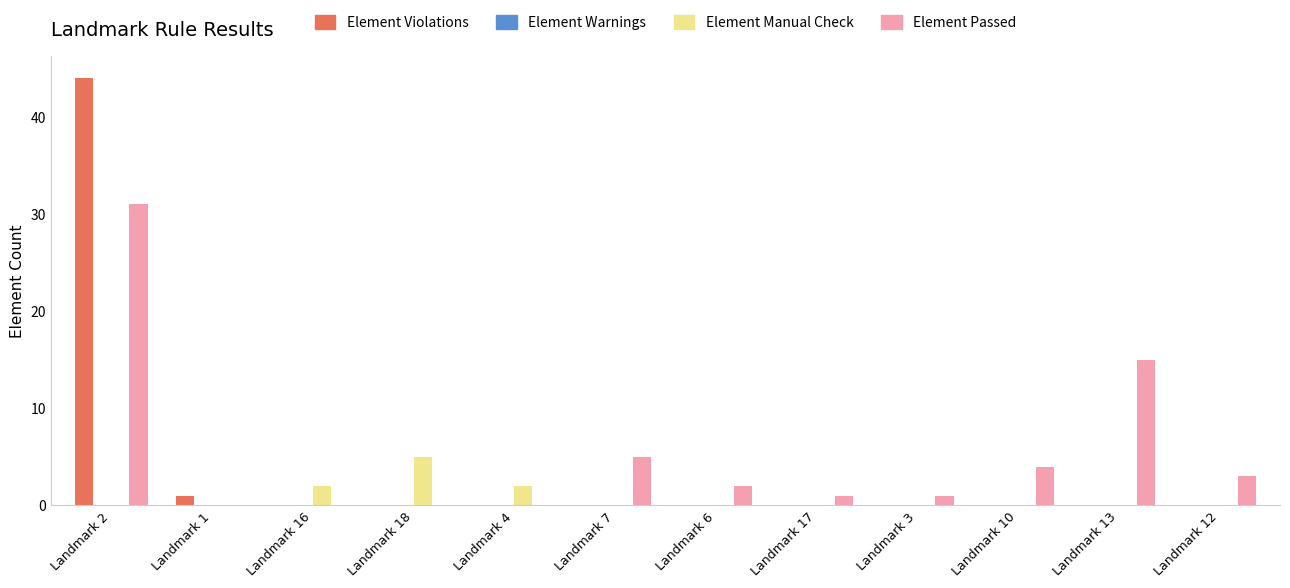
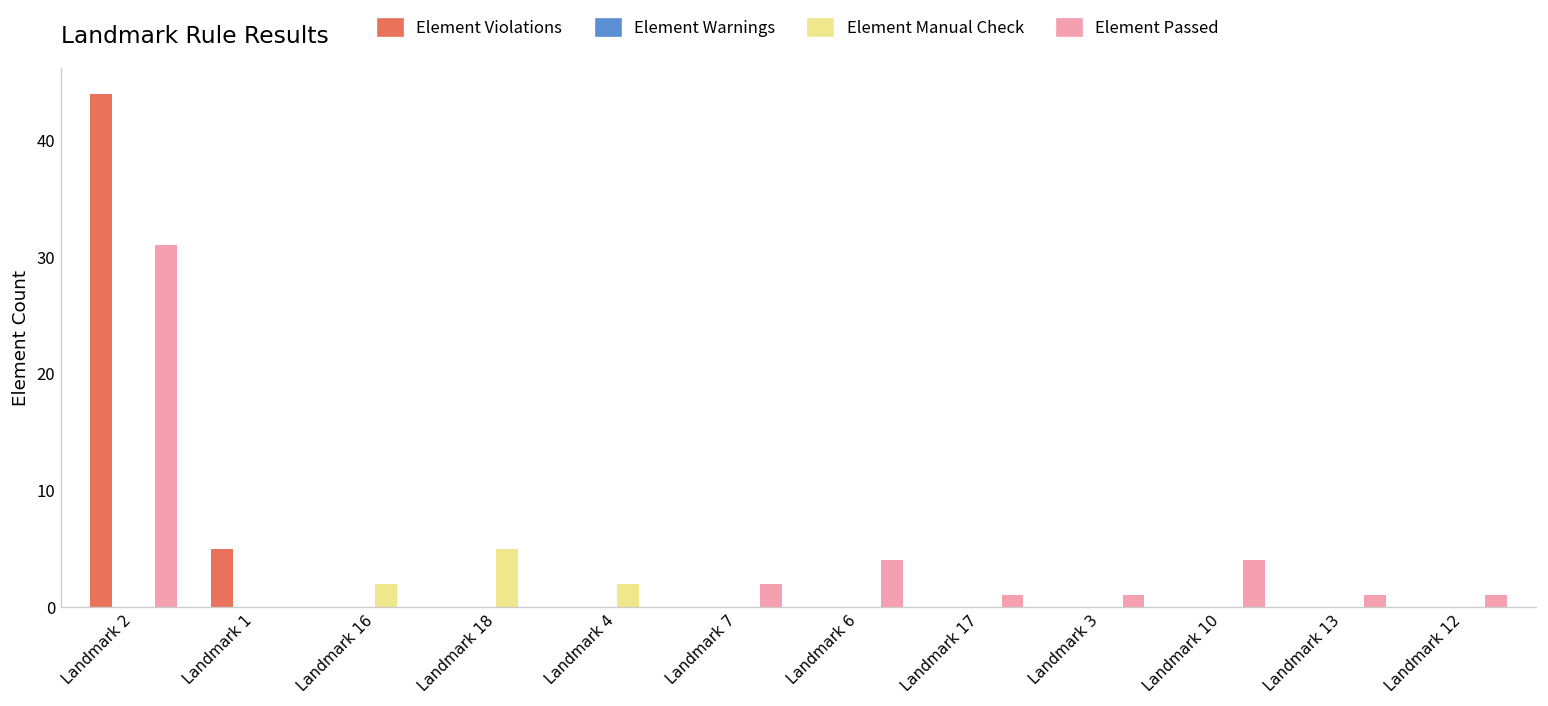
  {
    "Element Violations": {
      "Landmark 2": 44,
-     "Landmark 1": 1,
+     "Landmark 1": 5,
      "Landmark 16": 0,
      "Landmark 18": 0,
      "Landmark 4": 0,
      "Landmark 7": 0,
      "Landmark 6": 0,
      "Landmark 17": 0,
      "Landmark 3": 0,
      "Landmark 10": 0,
      "Landmark 13": 0,
      "Landmark 12": 0
    },
    "Element Warnings": {
      "Landmark 2": 0,
      "Landmark 1": 0,
      "Landmark 16": 0,
      "Landmark 18": 0,
      "Landmark 4": 0,
      "Landmark 7": 0,
      "Landmark 6": 0,
      "Landmark 17": 0,
      "Landmark 3": 0,
      "Landmark 10": 0,
      "Landmark 13": 0,
      "Landmark 12": 0
    },
    "Element Manual Check": {
      "Landmark 2": 0,
      "Landmark 1": 0,
      "Landmark 16": 2,
      "Landmark 18": 5,
      "Landmark 4": 2,
      "Landmark 7": 0,
      "Landmark 6": 0,
      "Landmark 17": 0,
      "Landmark 3": 0,
      "Landmark 10": 0,
      "Landmark 13": 0,
      "Landmark 12": 0
    },
    "Element Passed": {
      "Landmark 2": 31,
      "Landmark 1": 0,
      "Landmark 16": 0,
      "Landmark 18": 0,
      "Landmark 4": 0,
-     "Landmark 7": 5,
-     "Landmark 6": 2,
+     "Landmark 7": 2,
+     "Landmark 6": 4,
      "Landmark 17": 1,
      "Landmark 3": 1,
      "Landmark 10": 4,
-     "Landmark 13": 15,
-     "Landmark 12": 3
+     "Landmark 13": 1,
+     "Landmark 12": 1
    }
  }
